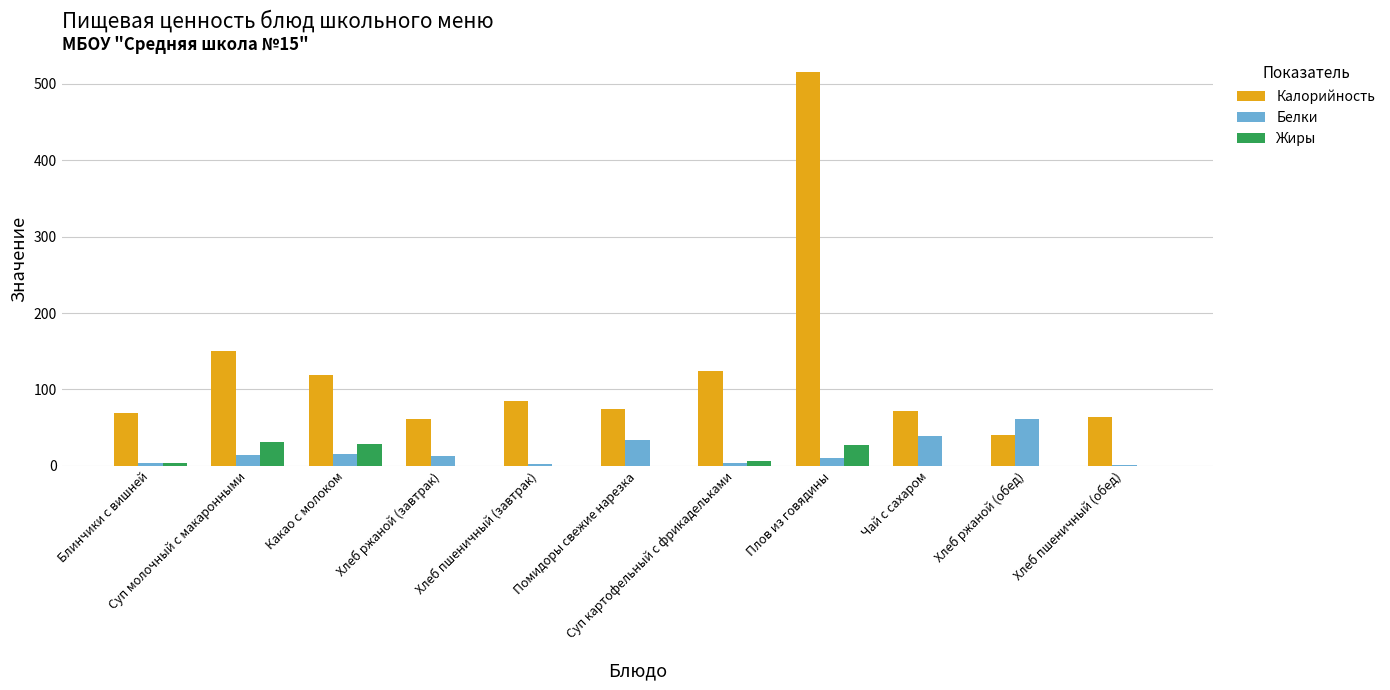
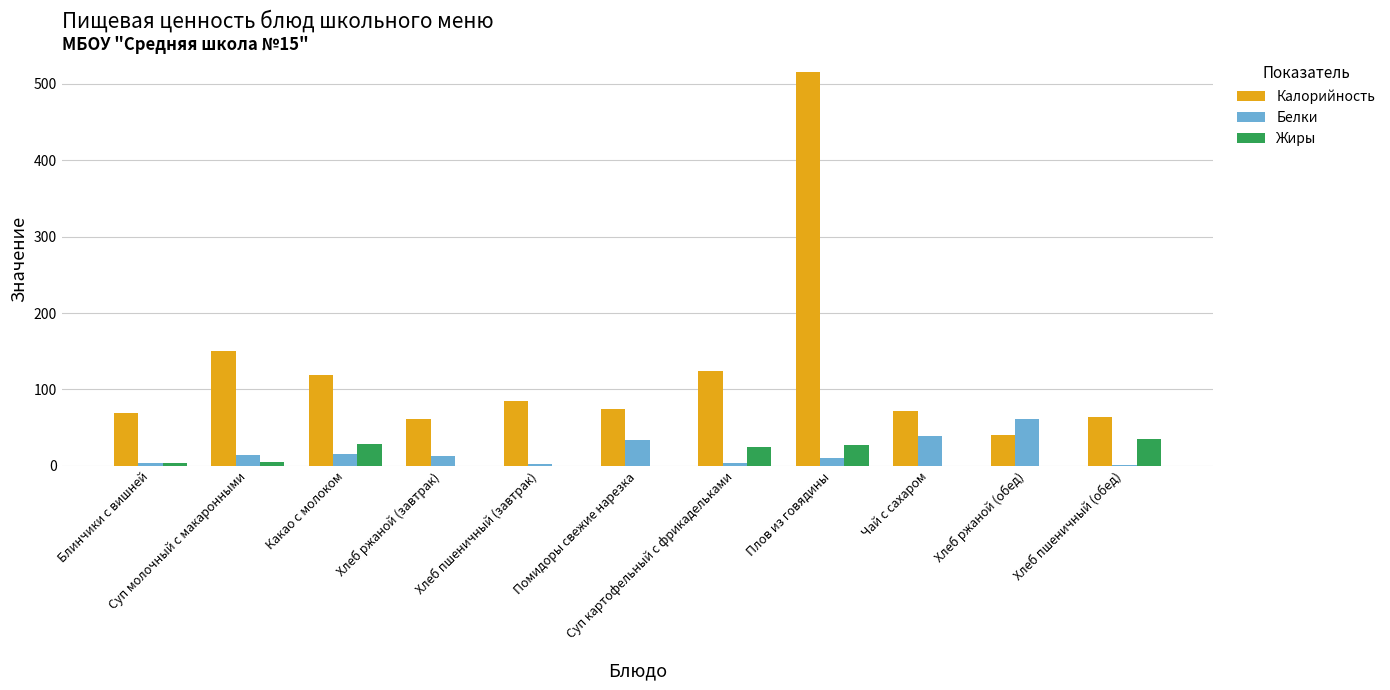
  {
    "Калорийность": {
      "Блинчики с вишней": 70,
      "Суп молочный с макаронными": 150,
      "Какао с молоком": 120,
      "Хлеб ржаной (завтрак)": 60,
      "Хлеб пшеничный (завтрак)": 90,
      "Помидоры свежие нарезка": 70,
      "Суп картофельный с фрикадельками": 120,
      "Плов из говядины": 520,
      "Чай с сахаром": 70,
      "Хлеб ржаной (обед)": 40,
      "Хлеб пшеничный (обед)": 60
    },
    "Белки": {
      "Блинчики с вишней": 0,
      "Суп молочный с макаронными": 10,
      "Какао с молоком": 20,
      "Хлеб ржаной (завтрак)": 10,
      "Помидоры свежие нарезка": 30,
      "Суп картофельный с фрикадельками": 0,
      "Плов из говядины": 10,
      "Чай с сахаром": 40,
      "Хлеб ржаной (обед)": 60
    },
    "Жиры": {
      "Блинчики с вишней": 0,
-     "Суп молочный с макаронными": 30,
+     "Суп молочный с макаронными": 0,
      "Какао с молоком": 30,
-     "Суп картофельный с фрикадельками": 10,
+     "Суп картофельный с фрикадельками": 20,
      "Плов из говядины": 30,
-     "Хлеб пшеничный (обед)": 0
+     "Хлеб пшеничный (обед)": 40
    }
  }
